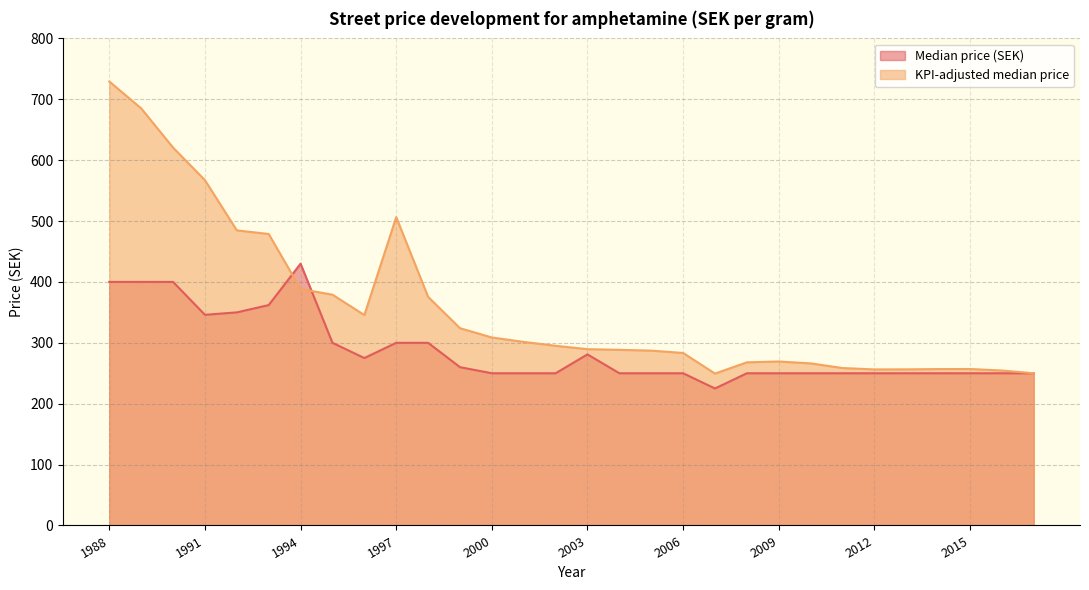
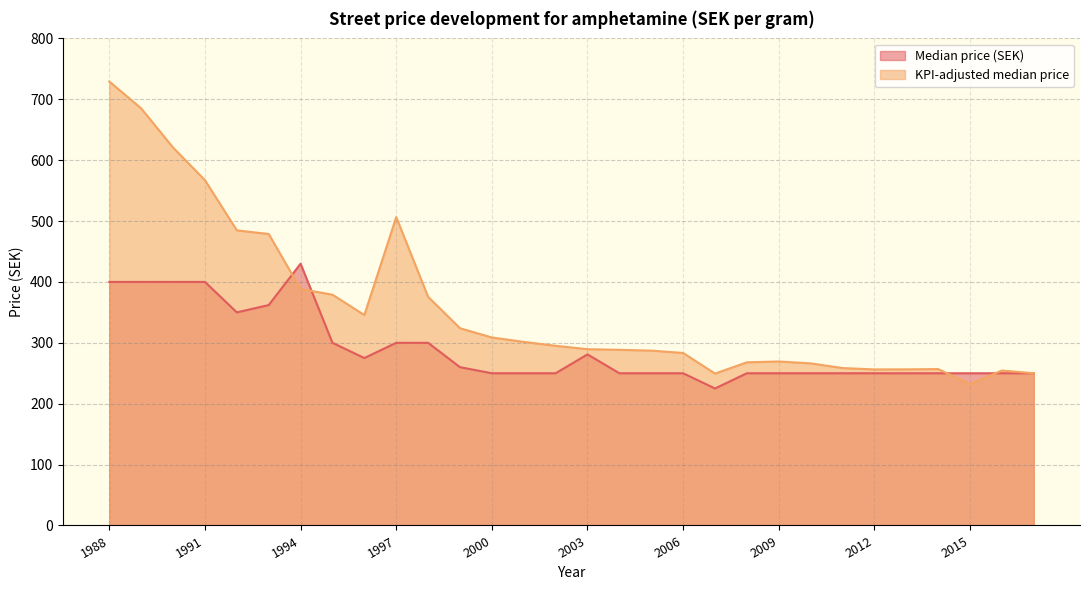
  {
    "Median price (SEK)": {
      "1988": 400,
-     "1991": 350,
+     "1991": 400,
      "1994": 430,
      "1997": 300,
      "2000": 250,
      "2003": 280,
      "2006": 250,
      "2009": 250,
      "2012": 250,
      "2015": 250
    },
    "KPI-adjusted median price": {
      "1988": 730,
      "1991": 570,
      "1994": 390,
      "1997": 510,
      "2000": 310,
      "2003": 290,
      "2006": 280,
      "2009": 270,
      "2012": 260,
-     "2015": 260
+     "2015": 230
    }
  }
